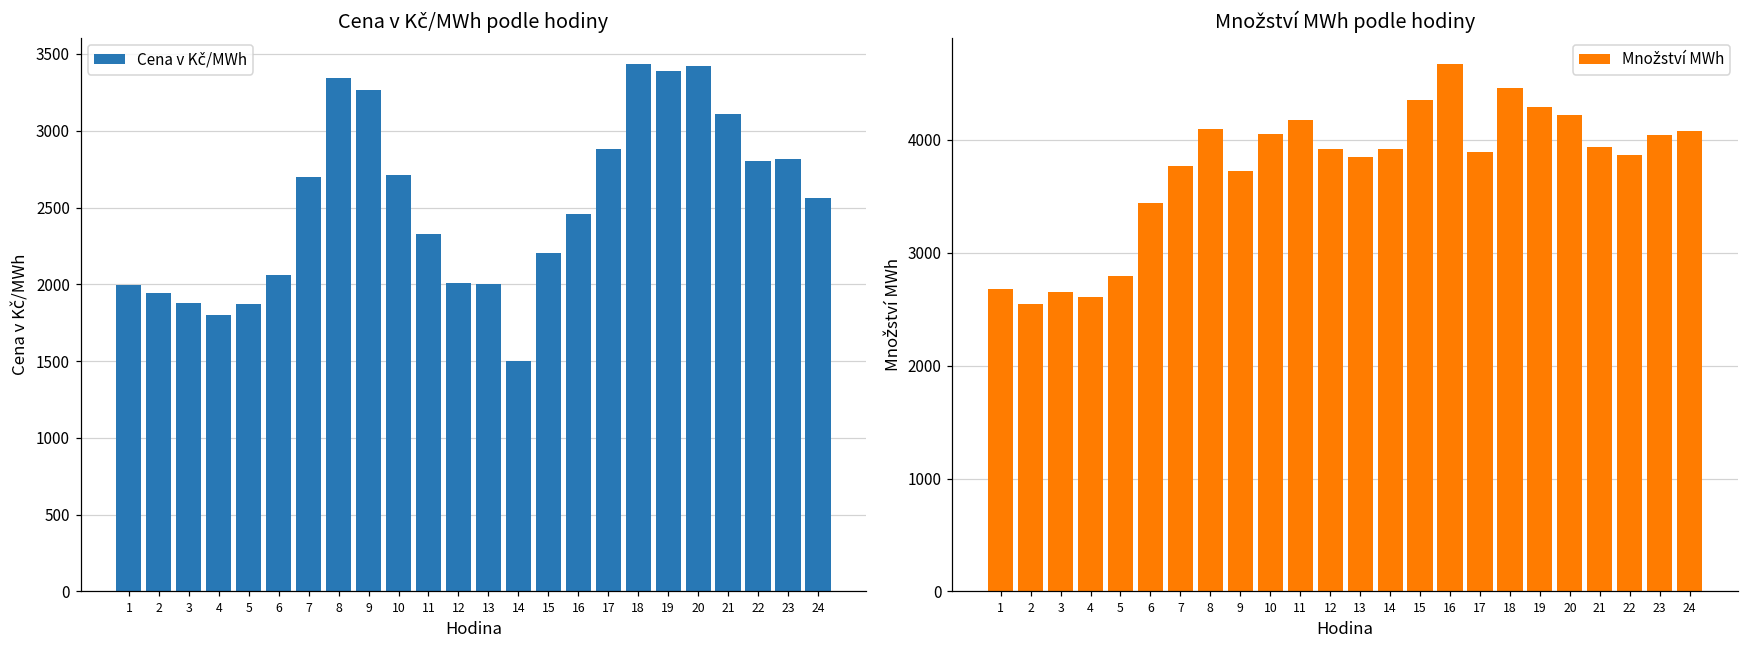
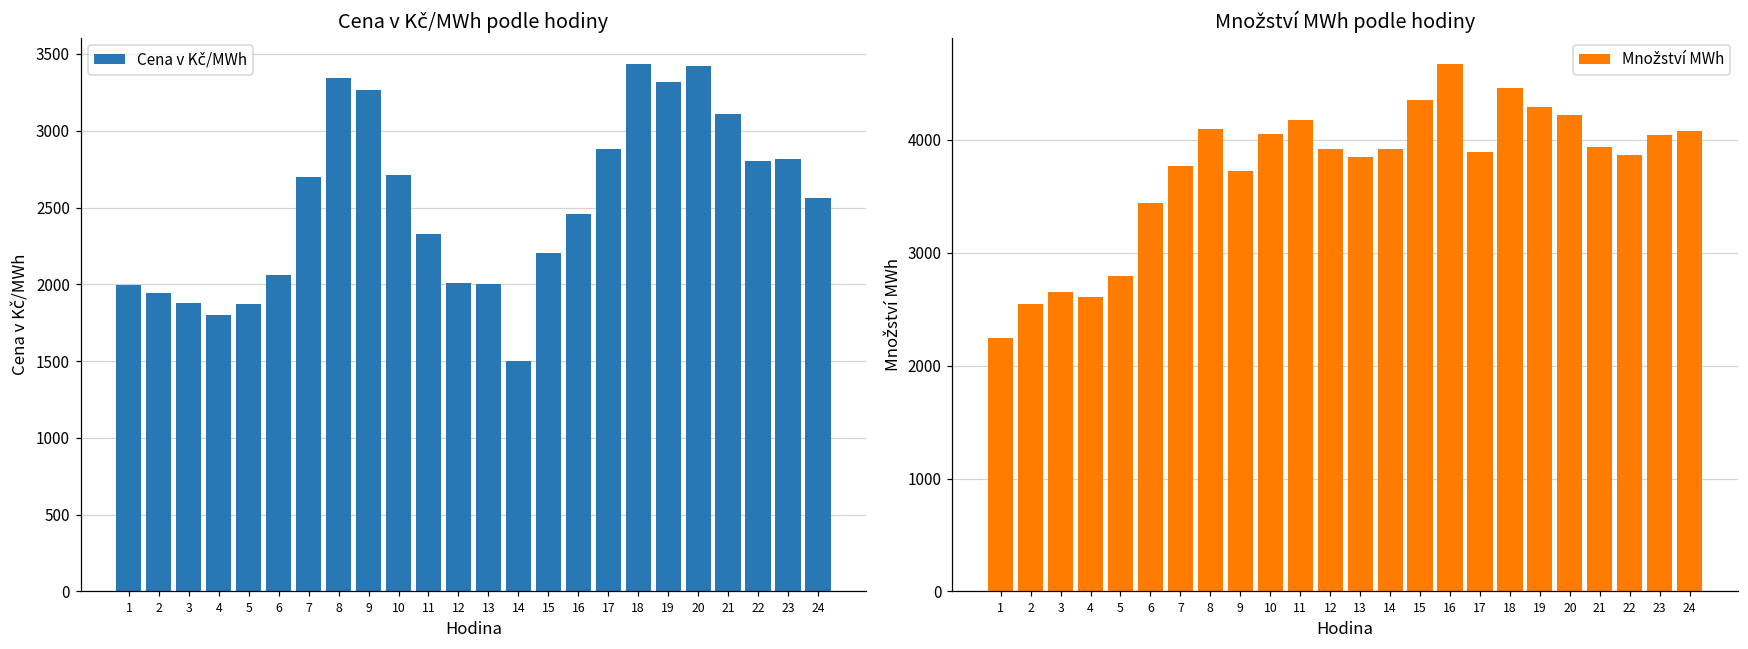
  {
    "Cena v Kč/MWh podle hodiny": {
      "1": 2000,
      "2": 1940,
      "3": 1880,
      "4": 1800,
      "5": 1870,
      "6": 2060,
      "7": 2700,
      "8": 3340,
      "9": 3260,
      "10": 2710,
      "11": 2330,
      "12": 2010,
      "13": 2000,
      "14": 1500,
      "15": 2210,
      "16": 2460,
      "17": 2880,
      "18": 3430,
-     "19": 3390,
+     "19": 3310,
      "20": 3420,
      "21": 3110,
      "22": 2800,
      "23": 2820,
      "24": 2560
    },
    "Množství MWh podle hodiny": {
-     "1": 2680,
+     "1": 2250,
      "2": 2550,
      "3": 2650,
      "4": 2600,
      "5": 2790,
      "6": 3440,
      "7": 3760,
      "8": 4090,
      "9": 3730,
      "10": 4050,
      "11": 4170,
      "12": 3920,
      "13": 3840,
      "14": 3910,
      "15": 4350,
      "16": 4670,
      "17": 3890,
      "18": 4460,
      "19": 4290,
      "20": 4220,
      "21": 3930,
      "22": 3870,
      "23": 4040,
      "24": 4080
    }
  }
